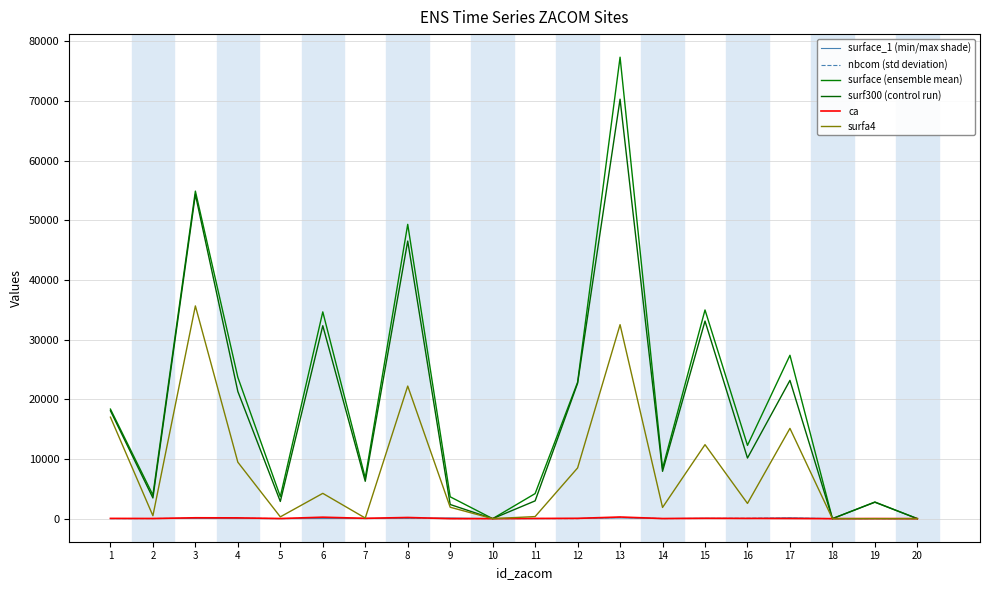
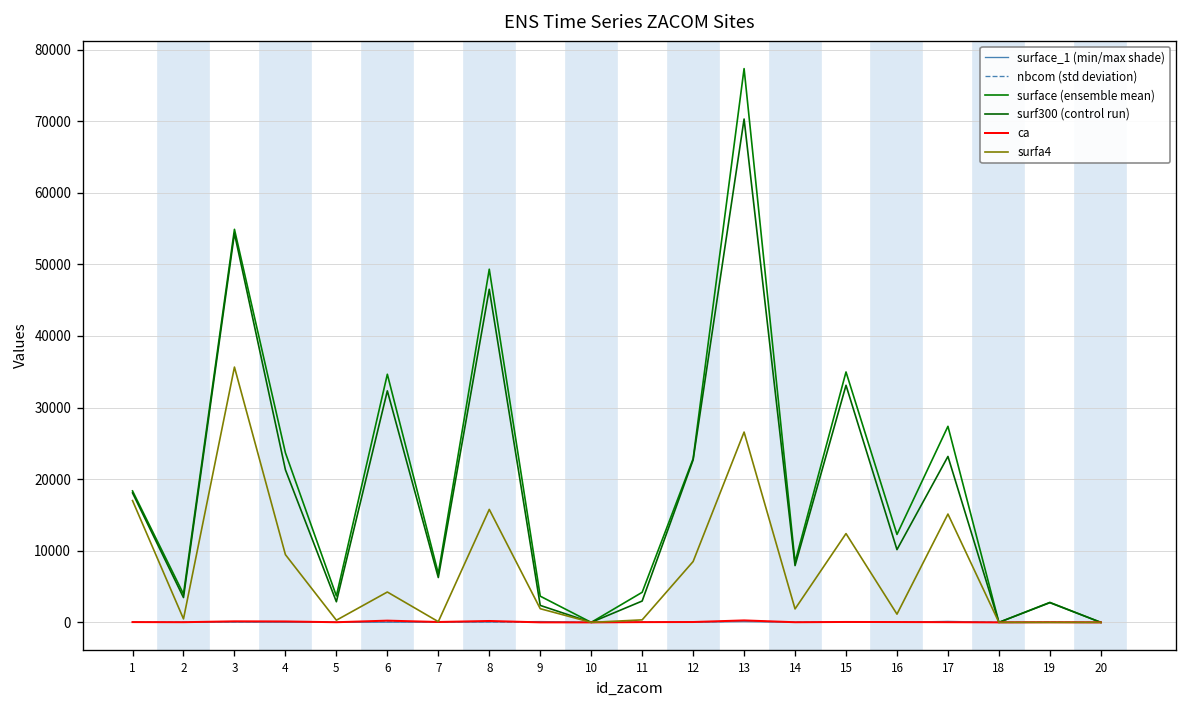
  {
    "surfa4": {
      "1": 17000,
      "2": 0,
      "3": 36000,
      "4": 9000,
      "6": 4000,
-     "8": 22000,
+     "8": 16000,
      "9": 2000,
      "12": 9000,
-     "13": 33000,
+     "13": 27000,
      "14": 2000,
      "15": 12000,
-     "16": 3000,
+     "16": 1000,
      "17": 15000
    }
  }
